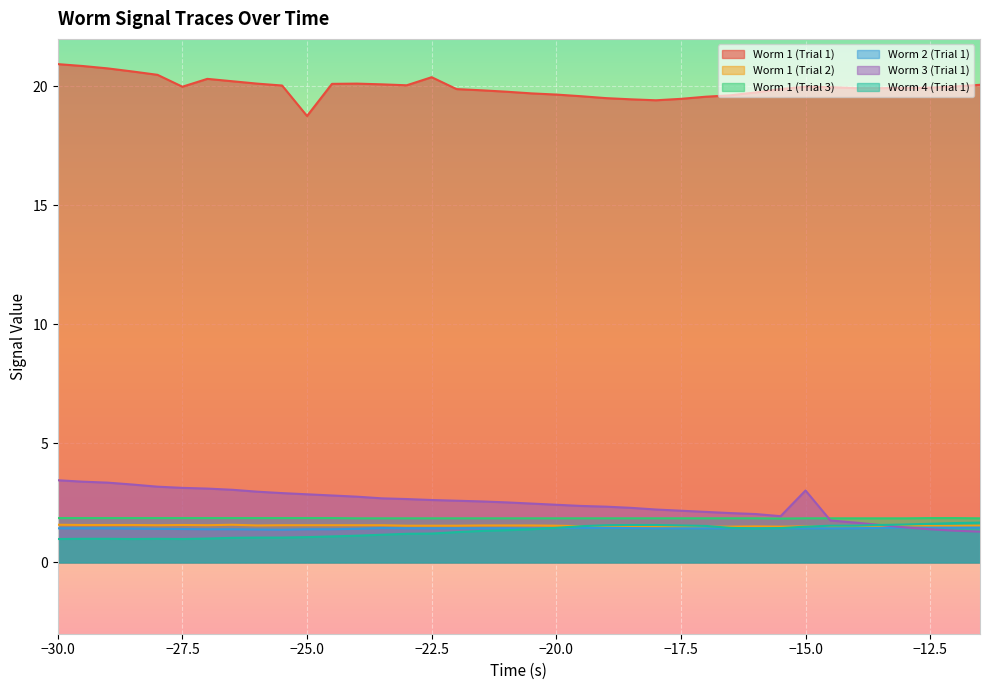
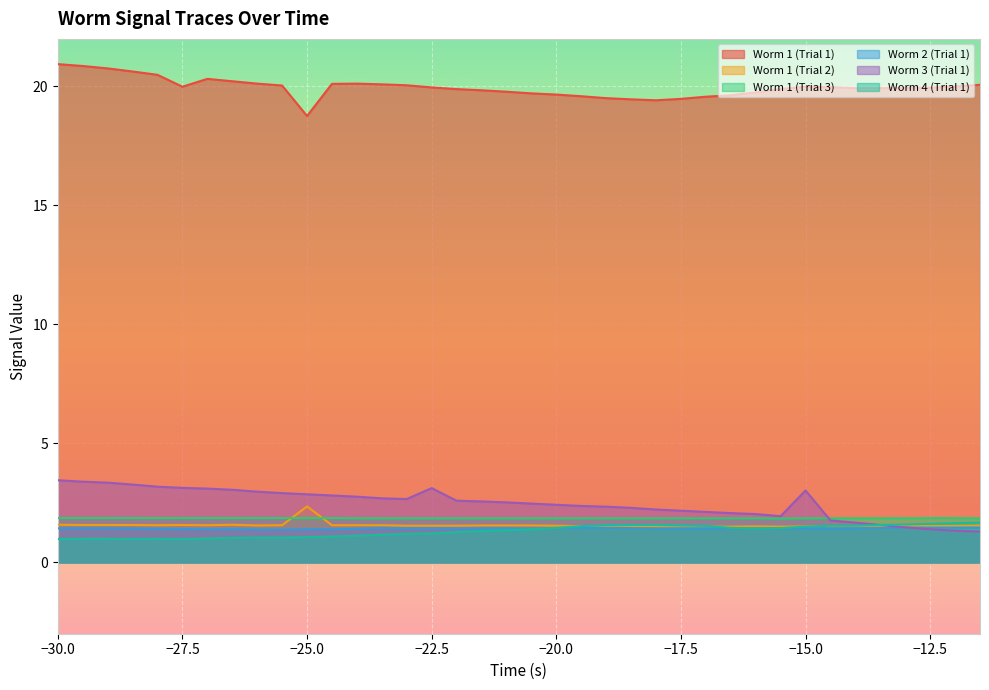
  {
    "Worm 1 (Trial 1)": {
      "−30.0": 20.9,
      "−27.5": 20.0,
      "−25.0": 18.8,
-     "−22.5": 20.4,
+     "−22.5": 20.0,
      "−20.0": 19.7,
      "−17.5": 19.5
    },
    "Worm 1 (Trial 2)": {
      "−30.0": 1.6,
      "−27.5": 1.6,
-     "−25.0": 1.6,
+     "−25.0": 2.4,
      "−22.5": 1.5
    },
    "Worm 3 (Trial 1)": {
      "−30.0": 3.5,
      "−27.5": 3.1,
      "−25.0": 2.9,
-     "−22.5": 2.6,
+     "−22.5": 3.1,
      "−20.0": 2.4,
      "−17.5": 2.2,
      "−15.0": 3.0
    }
  }
